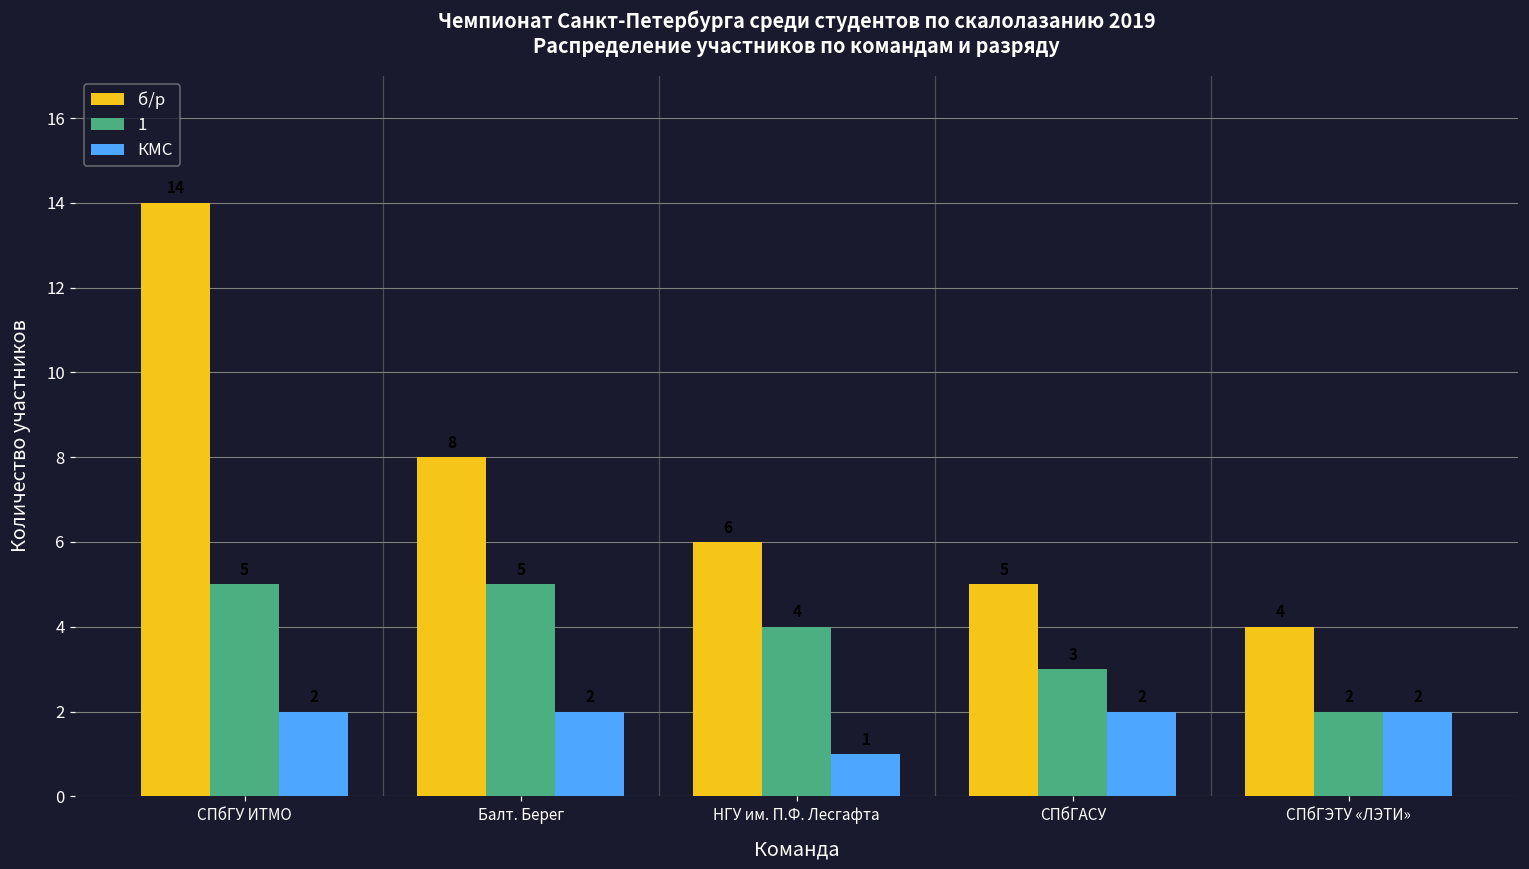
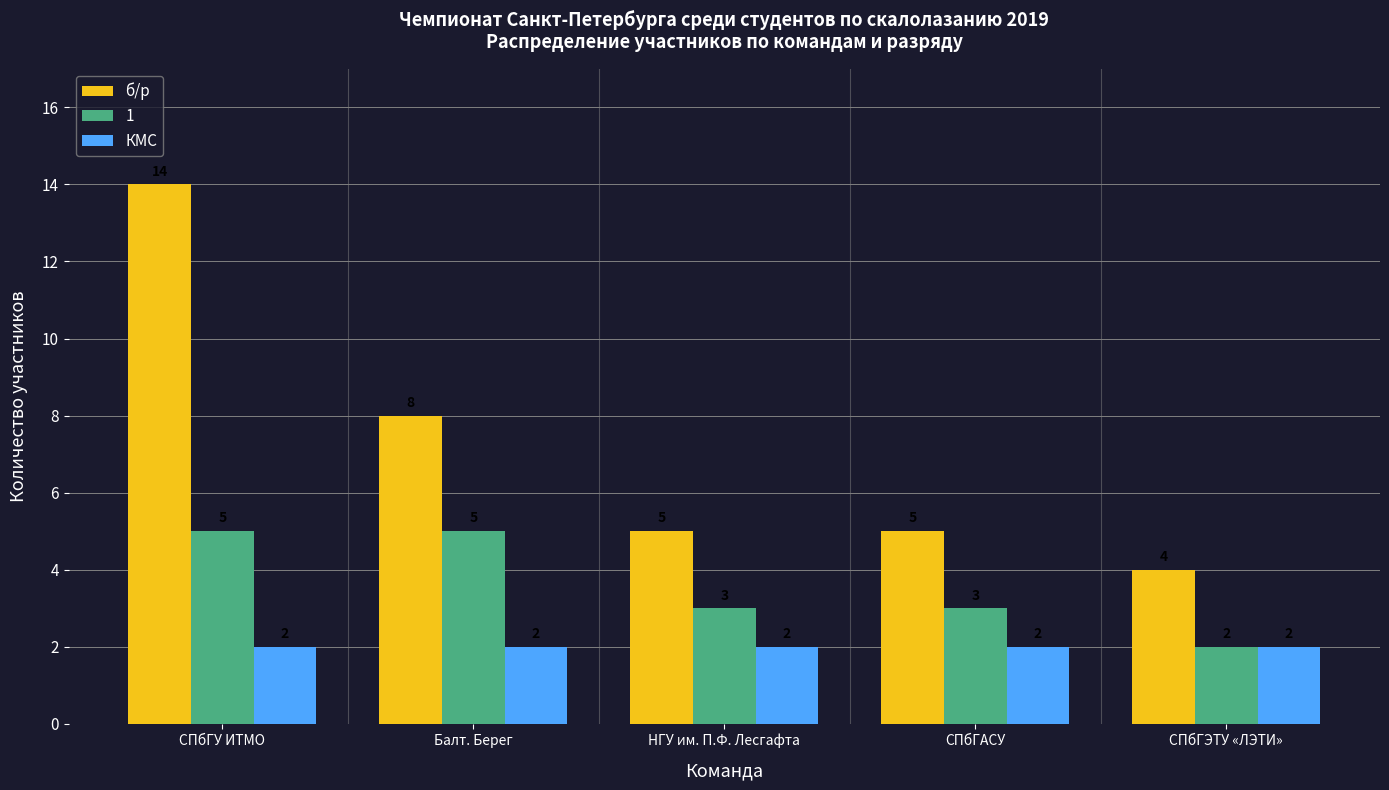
  {
    "б/р": {
      "СПбГУ ИТМО": 14,
      "Балт. Берег": 8,
-     "НГУ им. П.Ф. Лесгафта": 6,
+     "НГУ им. П.Ф. Лесгафта": 5,
      "СПбГАСУ": 5,
      "СПбГЭТУ «ЛЭТИ»": 4
    },
    "1": {
      "СПбГУ ИТМО": 5,
      "Балт. Берег": 5,
-     "НГУ им. П.Ф. Лесгафта": 4,
+     "НГУ им. П.Ф. Лесгафта": 3,
      "СПбГАСУ": 3,
      "СПбГЭТУ «ЛЭТИ»": 2
    },
    "КМС": {
      "СПбГУ ИТМО": 2,
      "Балт. Берег": 2,
-     "НГУ им. П.Ф. Лесгафта": 1,
+     "НГУ им. П.Ф. Лесгафта": 2,
      "СПбГАСУ": 2,
      "СПбГЭТУ «ЛЭТИ»": 2
    }
  }
